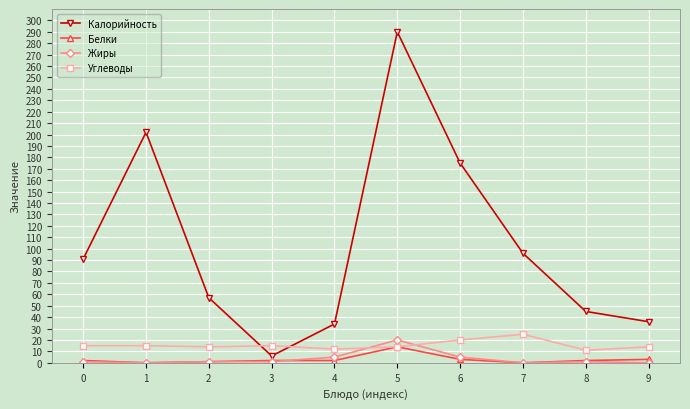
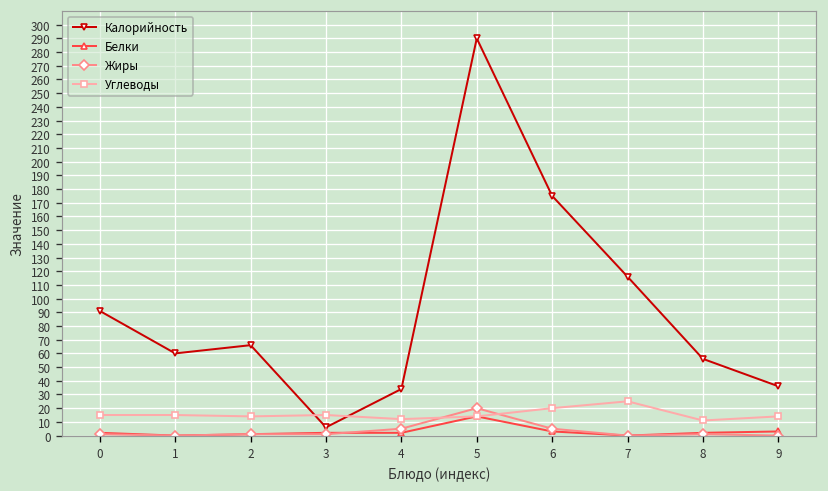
  {
    "Калорийность": {
      "0": 91,
-     "1": 202,
-     "2": 57,
+     "1": 60,
+     "2": 66,
      "3": 6,
      "4": 34,
      "5": 290,
      "6": 175,
-     "7": 96,
-     "8": 45,
+     "7": 116,
+     "8": 56,
      "9": 36
    },
    "Белки": {
      "4": 2,
      "9": 3
    }
  }
